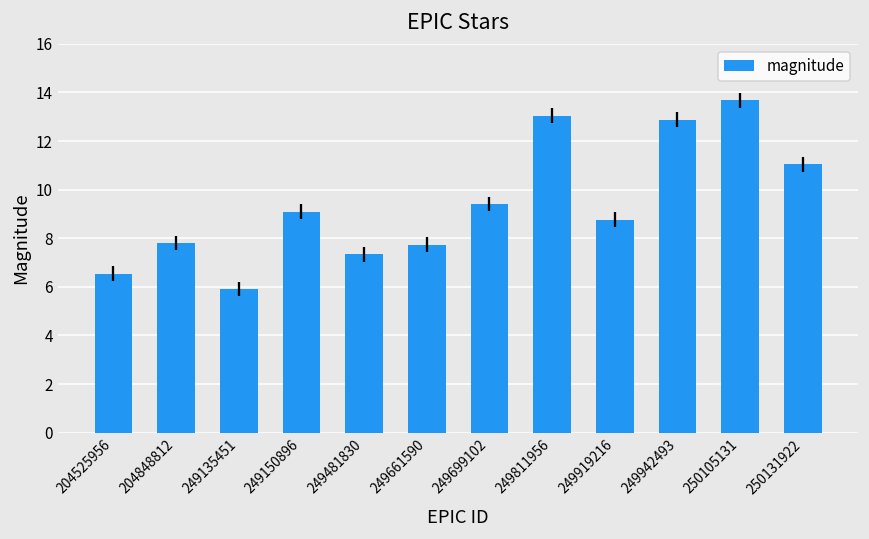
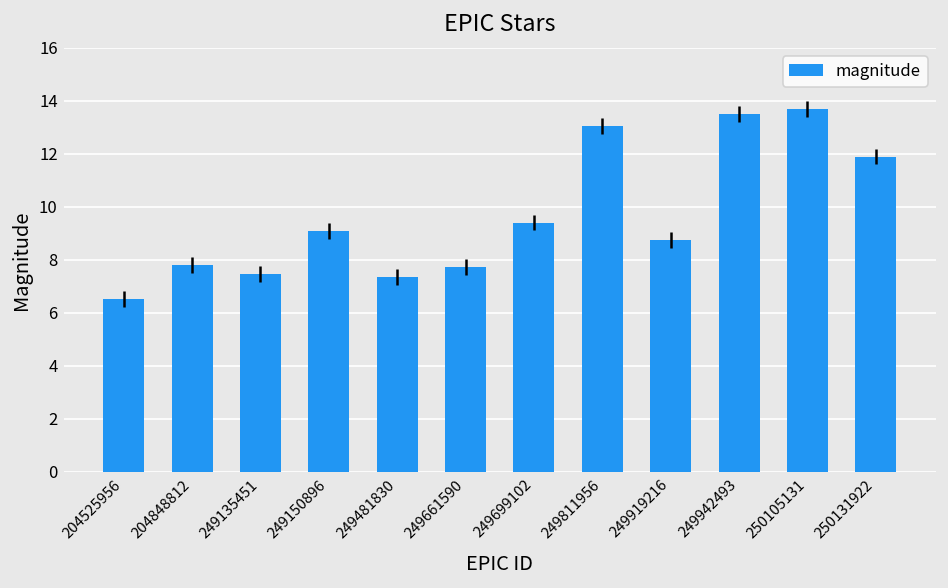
  {
    "204525956": 6.5,
    "204848812": 7.8,
-   "249135451": 5.9,
+   "249135451": 7.5,
    "249150896": 9.1,
    "249481830": 7.3,
    "249661590": 7.7,
    "249699102": 9.4,
    "249811956": 13.0,
    "249919216": 8.8,
-   "249942493": 12.9,
+   "249942493": 13.5,
    "250105131": 13.7,
-   "250131922": 11.0
+   "250131922": 11.9
  }
